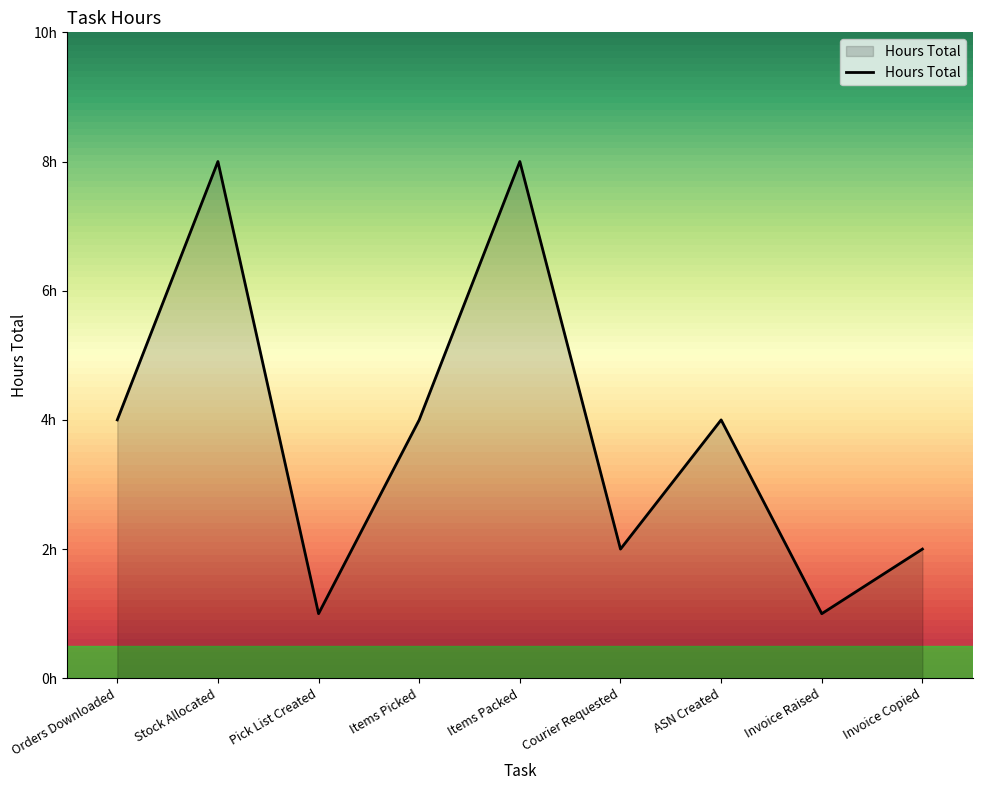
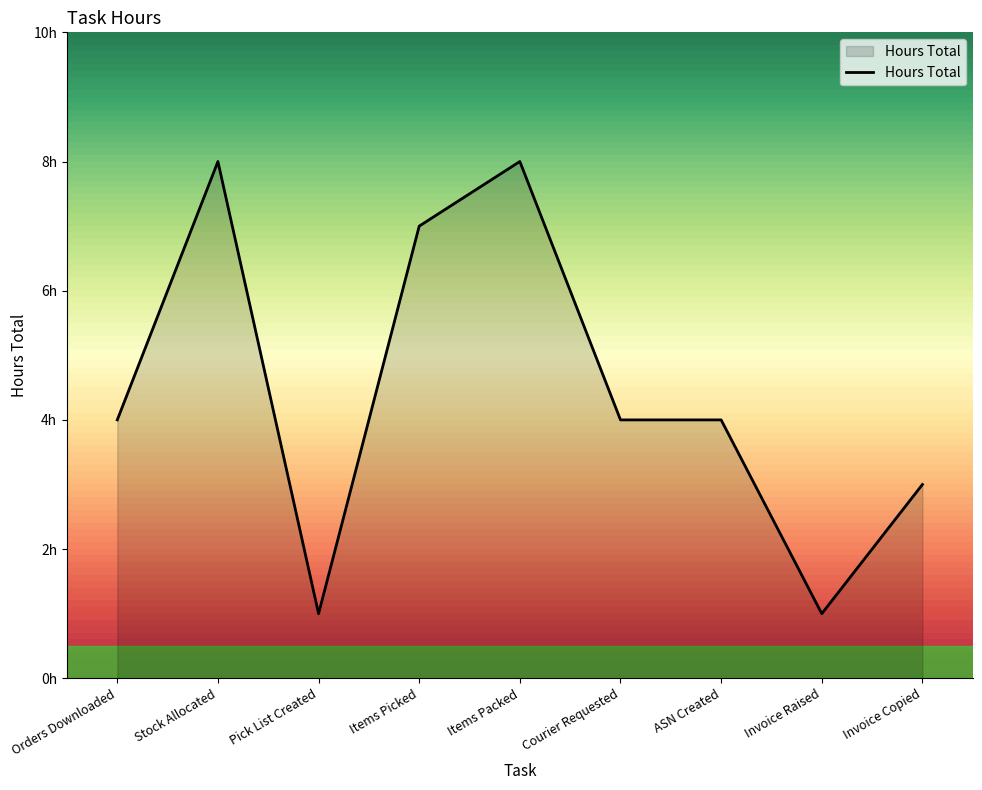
  {
    "Orders Downloaded": "4h",
    "Stock Allocated": "8h",
    "Pick List Created": "1h",
-   "Items Picked": "4h",
+   "Items Picked": "7h",
    "Items Packed": "8h",
-   "Courier Requested": "2h",
+   "Courier Requested": "4h",
    "ASN Created": "4h",
    "Invoice Raised": "1h",
-   "Invoice Copied": "2h"
+   "Invoice Copied": "3h"
  }
